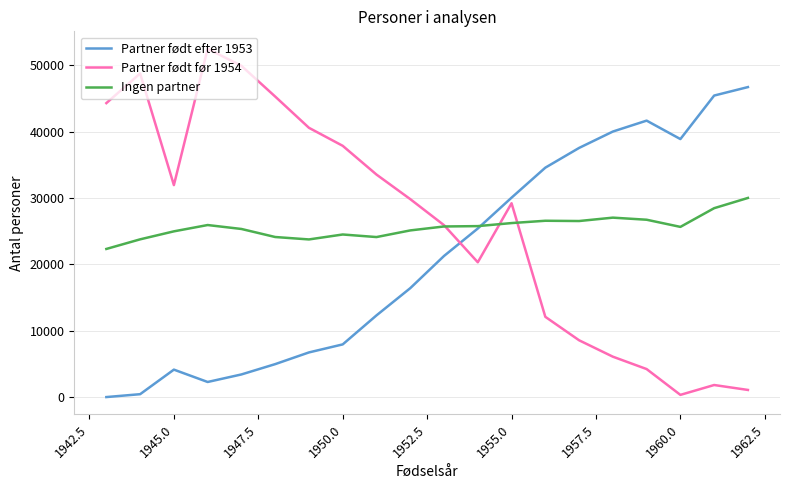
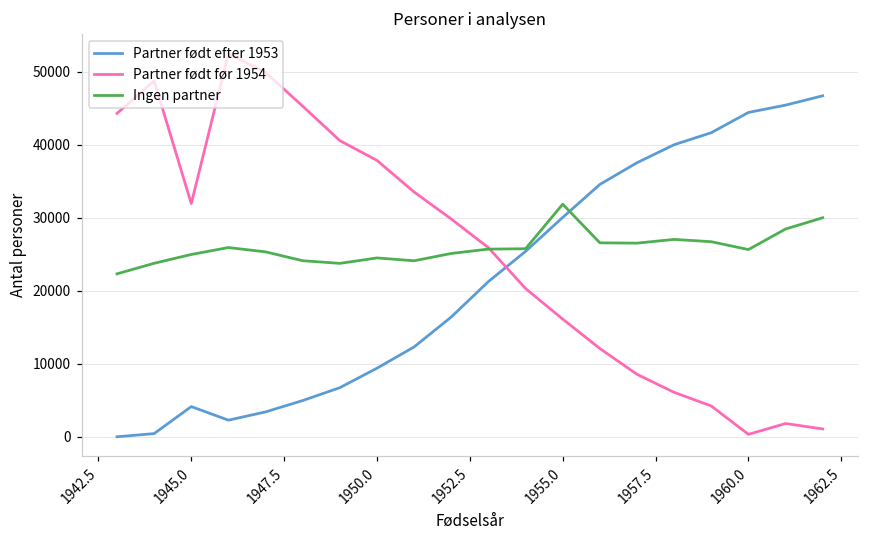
  {
    "Partner født efter 1953": {
      "1945.0": 4000,
-     "1950.0": 8000,
+     "1950.0": 9000,
      "1955.0": 30000,
-     "1960.0": 39000
+     "1960.0": 44000
    },
    "Partner født før 1954": {
      "1945.0": 32000,
      "1950.0": 38000,
-     "1955.0": 29000,
+     "1955.0": 16000,
      "1960.0": 0
    },
    "Ingen partner": {
      "1945.0": 25000,
      "1950.0": 25000,
-     "1955.0": 26000,
+     "1955.0": 32000,
      "1960.0": 26000
    }
  }
